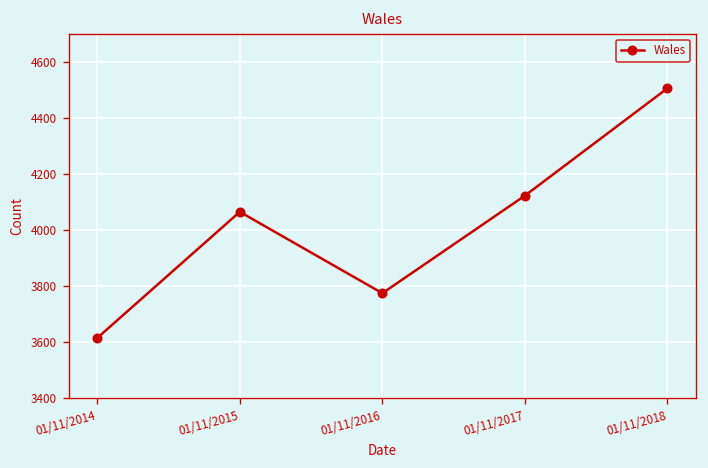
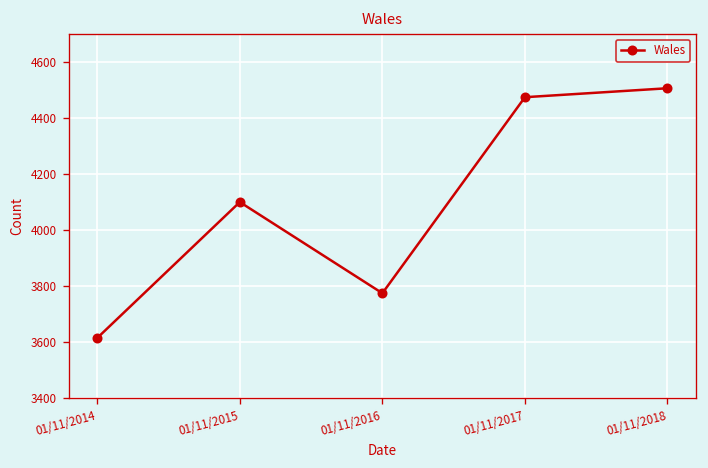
  {
    "01/11/2014": 3610,
-   "01/11/2015": 4060,
+   "01/11/2015": 4100,
    "01/11/2016": 3770,
-   "01/11/2017": 4120,
+   "01/11/2017": 4470,
    "01/11/2018": 4510
  }
